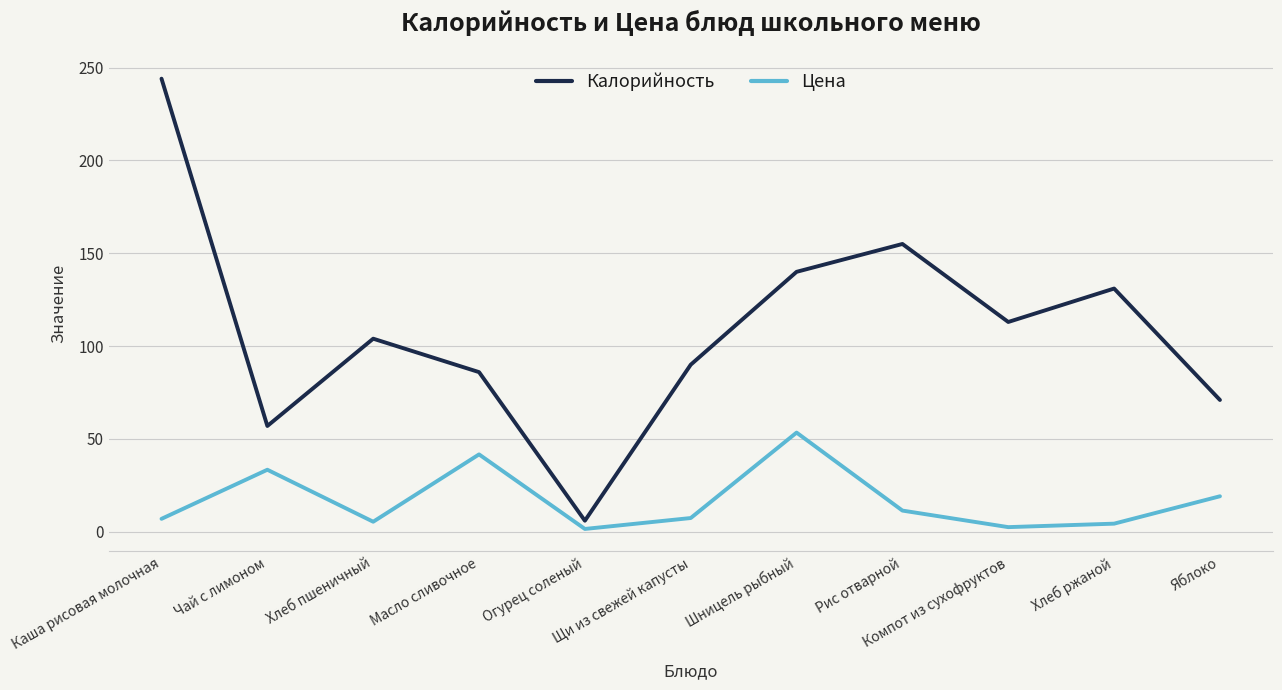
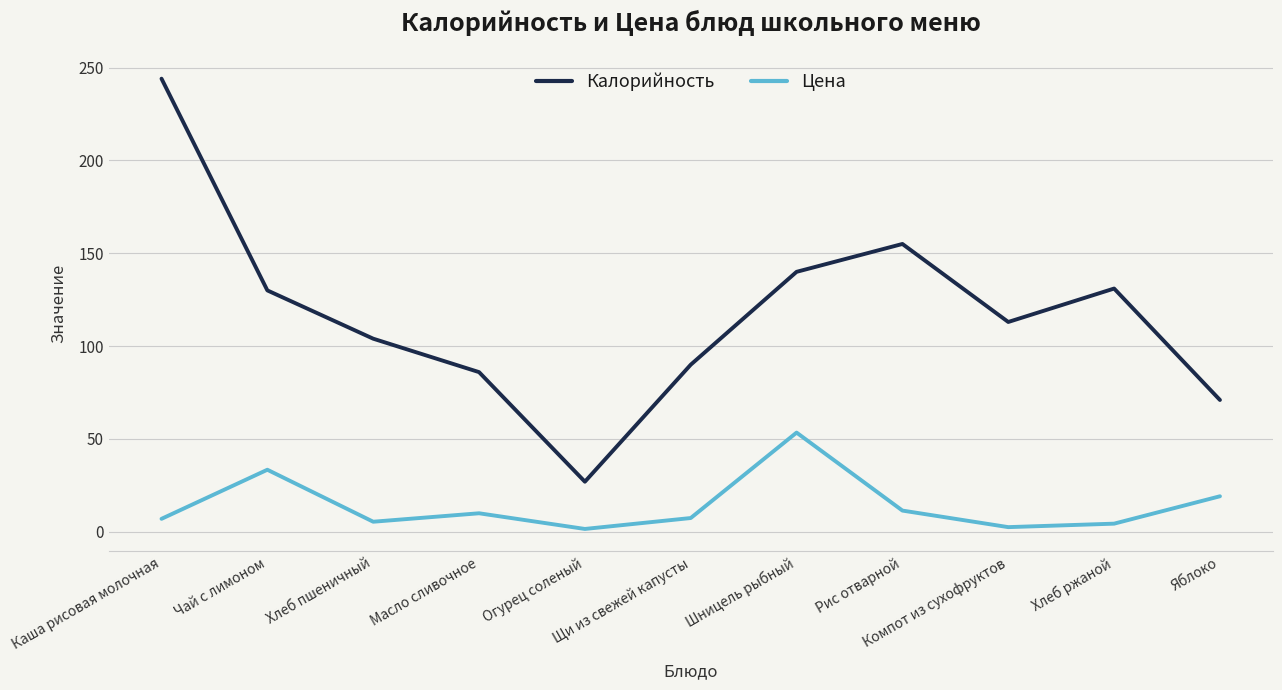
  {
    "Калорийность": {
      "Каша рисовая молочная": 244,
-     "Чай с лимоном": 57,
+     "Чай с лимоном": 130,
      "Хлеб пшеничный": 104,
      "Масло сливочное": 86,
-     "Огурец соленый": 6,
+     "Огурец соленый": 27,
      "Щи из свежей капусты": 90,
      "Шницель рыбный": 140,
      "Рис отварной": 155,
      "Компот из сухофруктов": 113,
      "Хлеб ржаной": 131,
      "Яблоко": 71
    },
    "Цена": {
      "Каша рисовая молочная": 7,
      "Чай с лимоном": 33,
      "Хлеб пшеничный": 5,
-     "Масло сливочное": 42,
+     "Масло сливочное": 10,
      "Огурец соленый": 2,
      "Щи из свежей капусты": 7,
      "Шницель рыбный": 53,
      "Рис отварной": 11,
      "Компот из сухофруктов": 3,
      "Хлеб ржаной": 4,
      "Яблоко": 19
    }
  }
